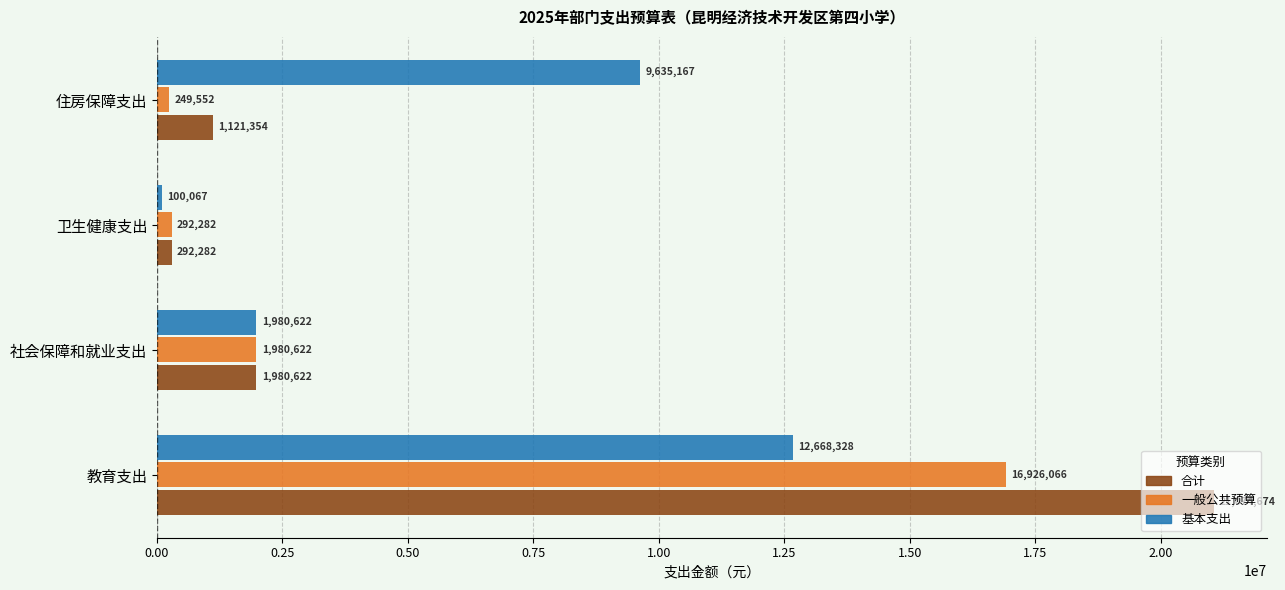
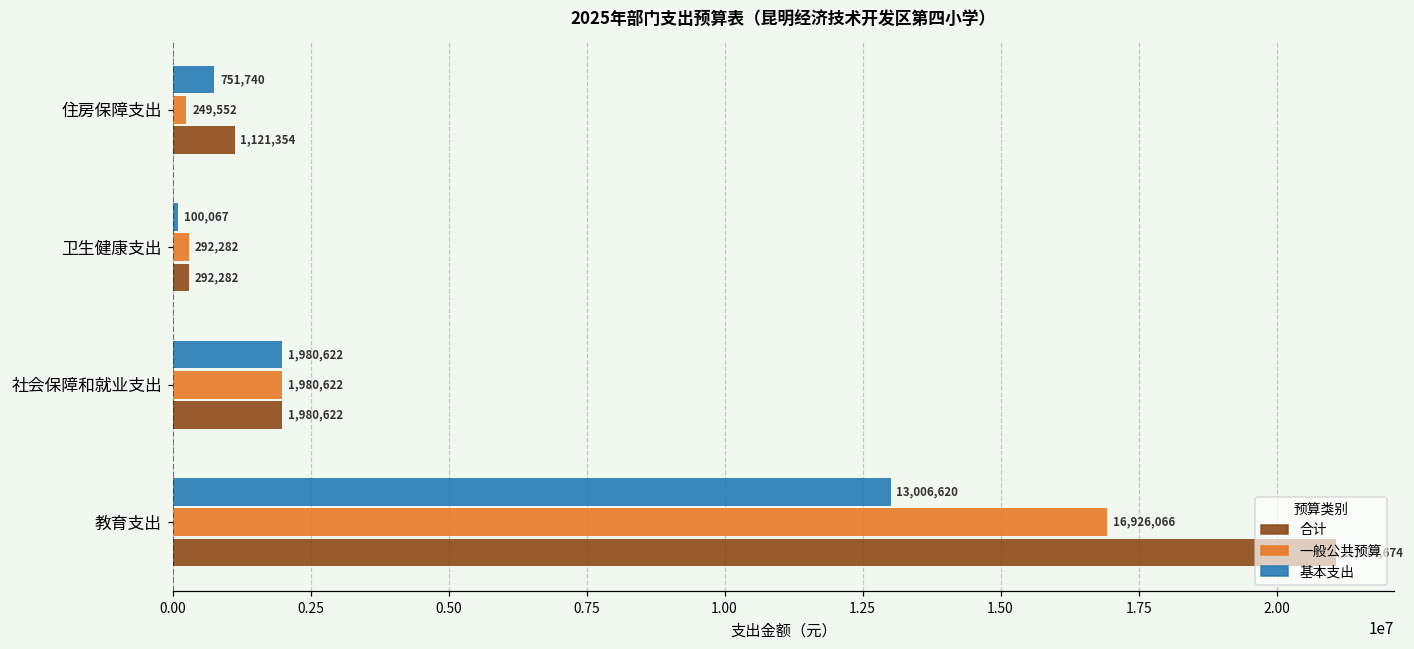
  {
    "合计": {
      "住房保障支出": "1,121,354",
      "卫生健康支出": "292,282",
      "社会保障和就业支出": "1,980,622"
    },
    "一般公共预算": {
      "住房保障支出": "249,552",
      "卫生健康支出": "292,282",
      "社会保障和就业支出": "1,980,622",
      "教育支出": "16,926,066"
    },
    "基本支出": {
-     "住房保障支出": "9,635,167",
+     "住房保障支出": "751,740",
      "卫生健康支出": "100,067",
      "社会保障和就业支出": "1,980,622",
-     "教育支出": "12,668,328"
+     "教育支出": "13,006,620"
    }
  }
